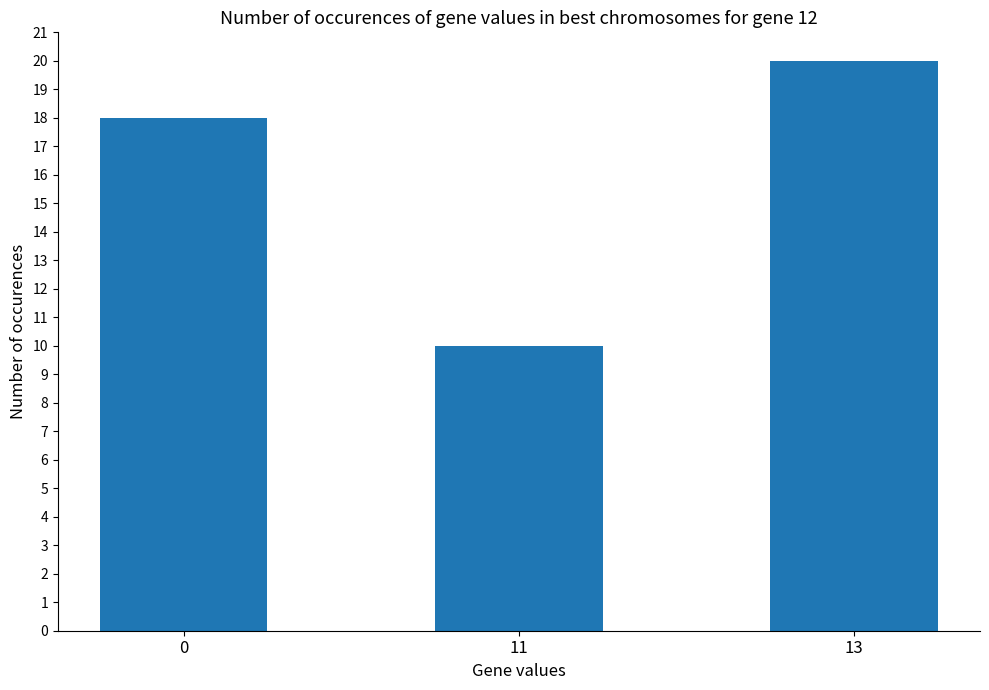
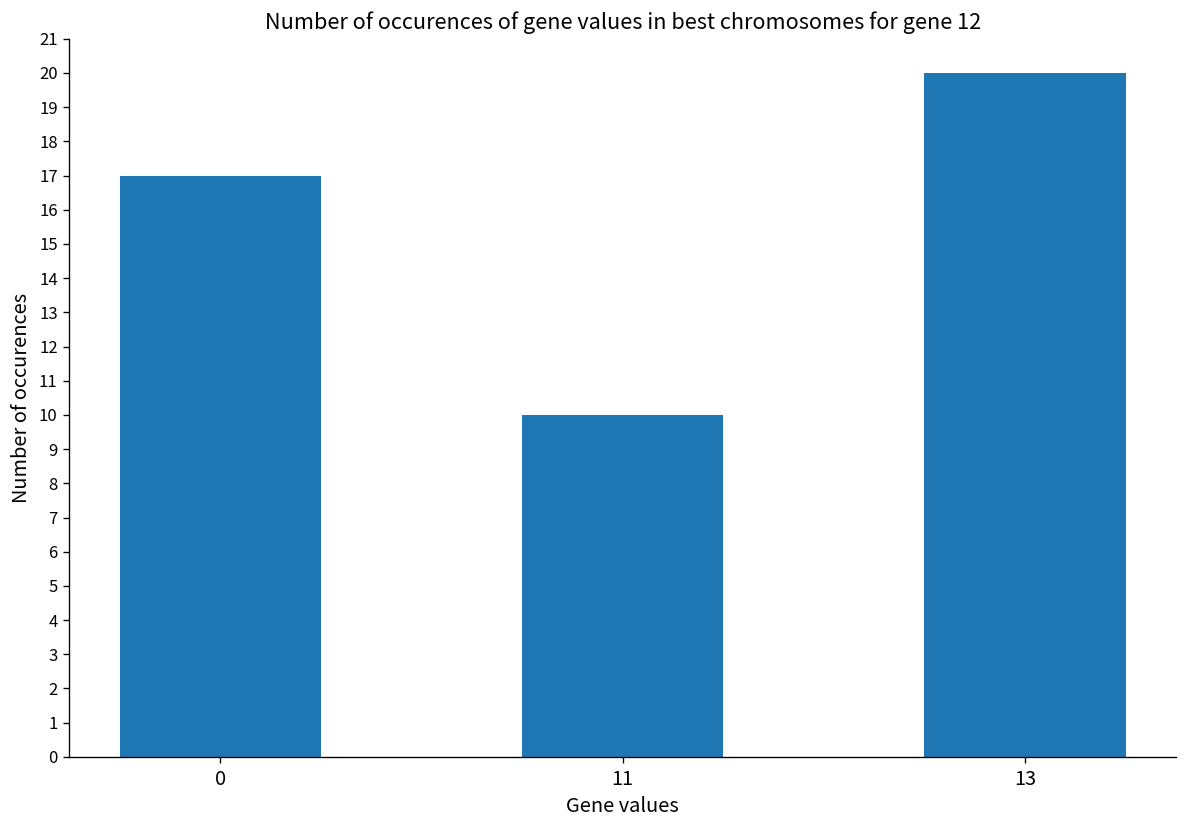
  {
-   "0": 18,
+   "0": 17,
    "11": 10,
    "13": 20
  }
